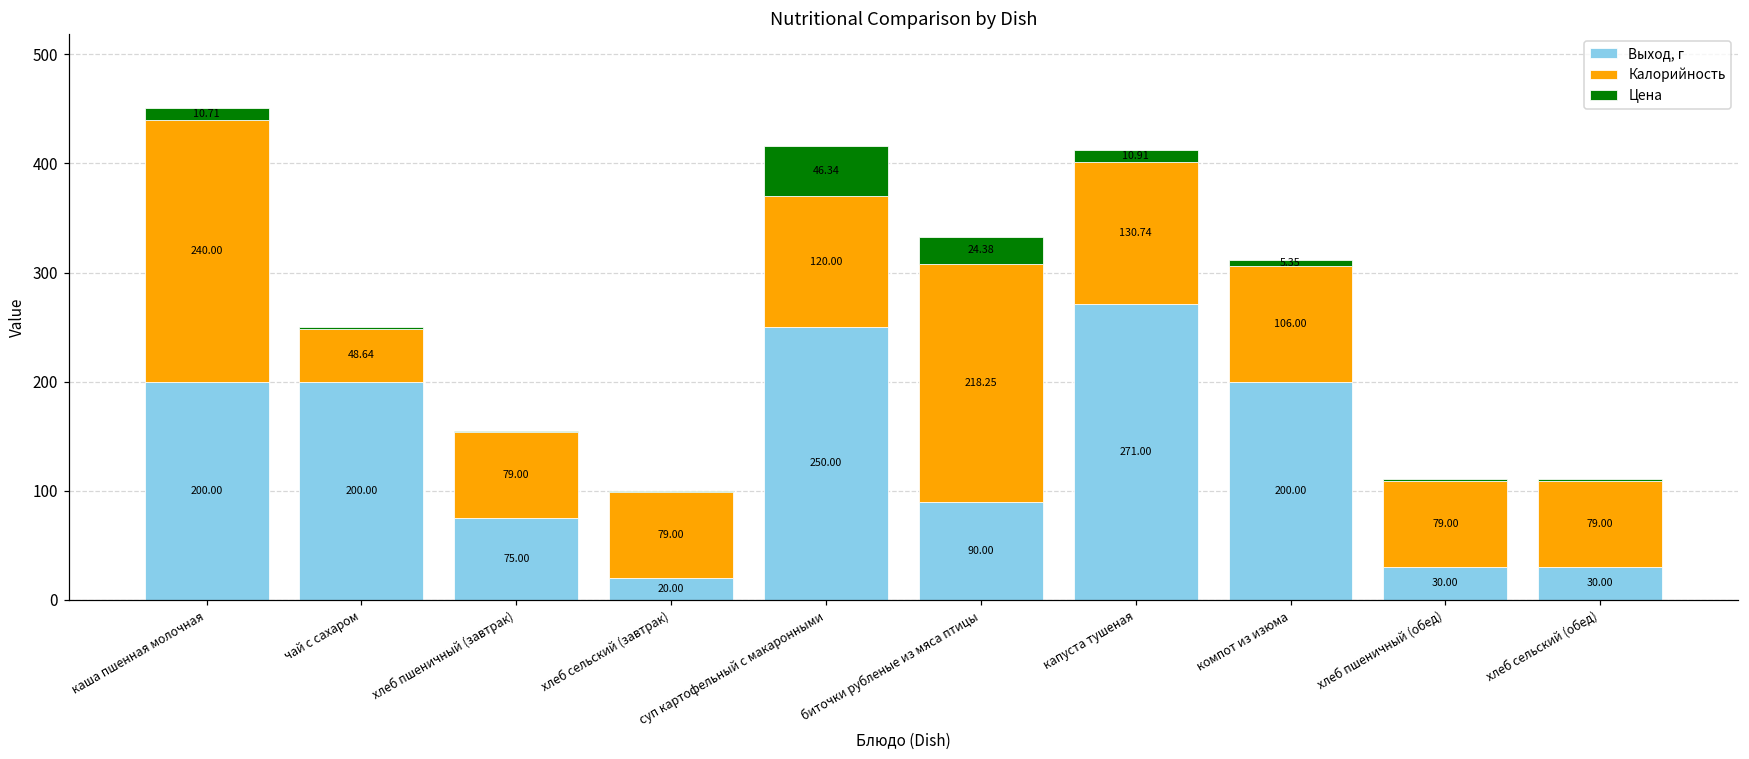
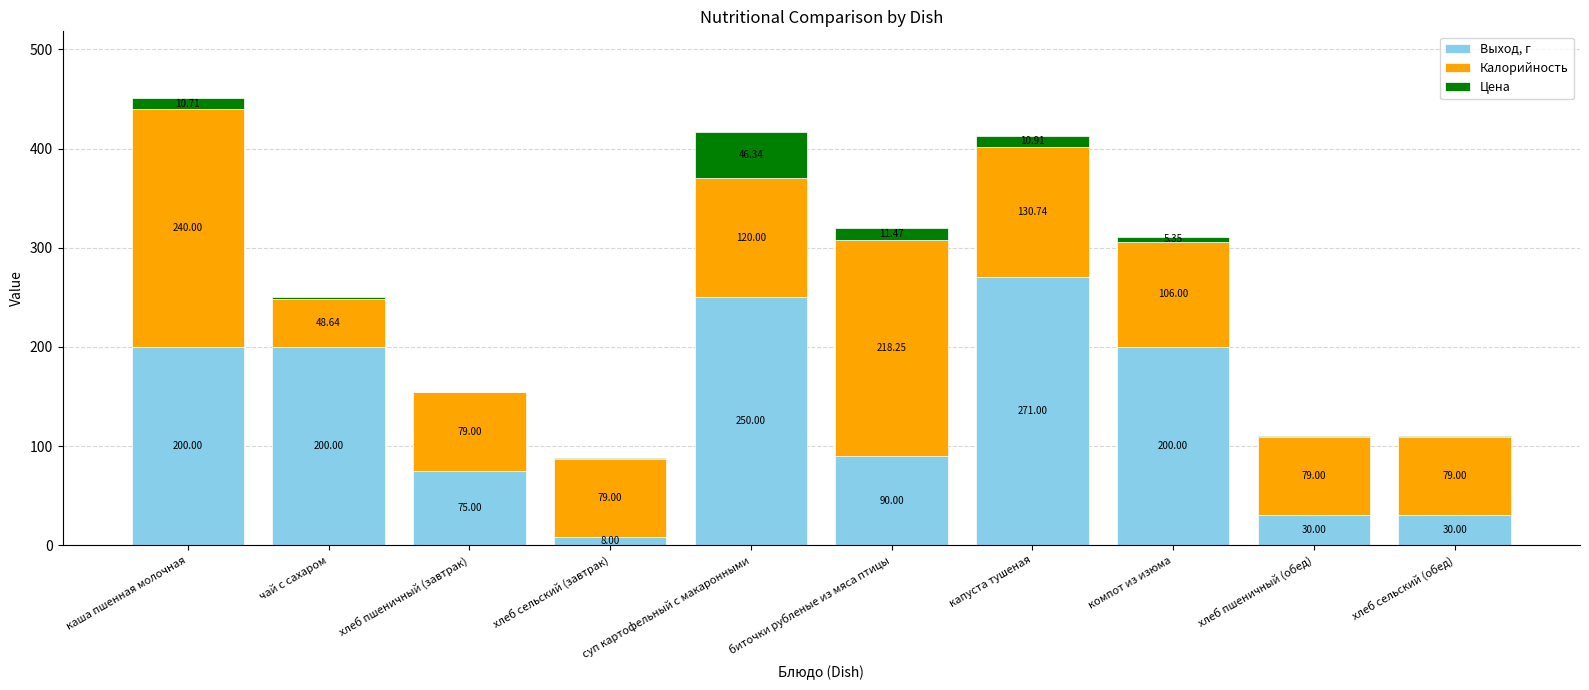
  {
    "Выход, г": {
      "каша пшенная молочная": 200.00,
      "чай с сахаром": 200.00,
      "хлеб пшеничный (завтрак)": 75.00,
-     "хлеб сельский (завтрак)": 20.00,
+     "хлеб сельский (завтрак)": 8.00,
      "суп картофельный с макаронными": 250.00,
      "биточки рубленые из мяса птицы": 90.00,
      "капуста тушеная": 271.00,
      "компот из изюма": 200.00,
      "хлеб пшеничный (обед)": 30.00,
      "хлеб сельский (обед)": 30.00
    },
    "Калорийность": {
      "каша пшенная молочная": 240.00,
      "чай с сахаром": 48.64,
      "хлеб пшеничный (завтрак)": 79.00,
      "хлеб сельский (завтрак)": 79.00,
      "суп картофельный с макаронными": 120.00,
      "биточки рубленые из мяса птицы": 218.25,
      "капуста тушеная": 130.74,
      "компот из изюма": 106.00,
      "хлеб пшеничный (обед)": 79.00,
      "хлеб сельский (обед)": 79.00
    },
    "Цена": {
      "каша пшенная молочная": 10.71,
      "суп картофельный с макаронными": 46.34,
-     "биточки рубленые из мяса птицы": 24.38,
+     "биточки рубленые из мяса птицы": 11.47,
      "капуста тушеная": 10.91,
      "компот из изюма": 5.35
    }
  }
